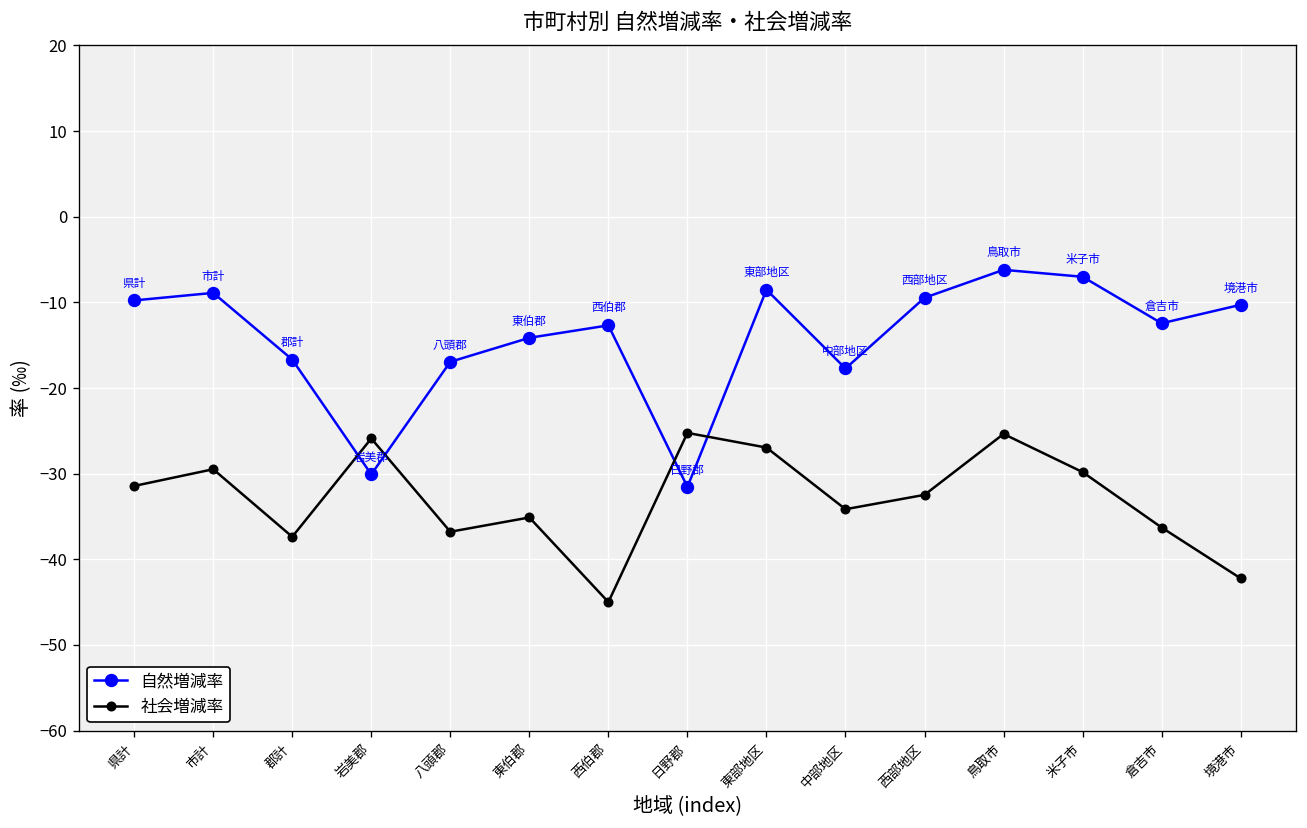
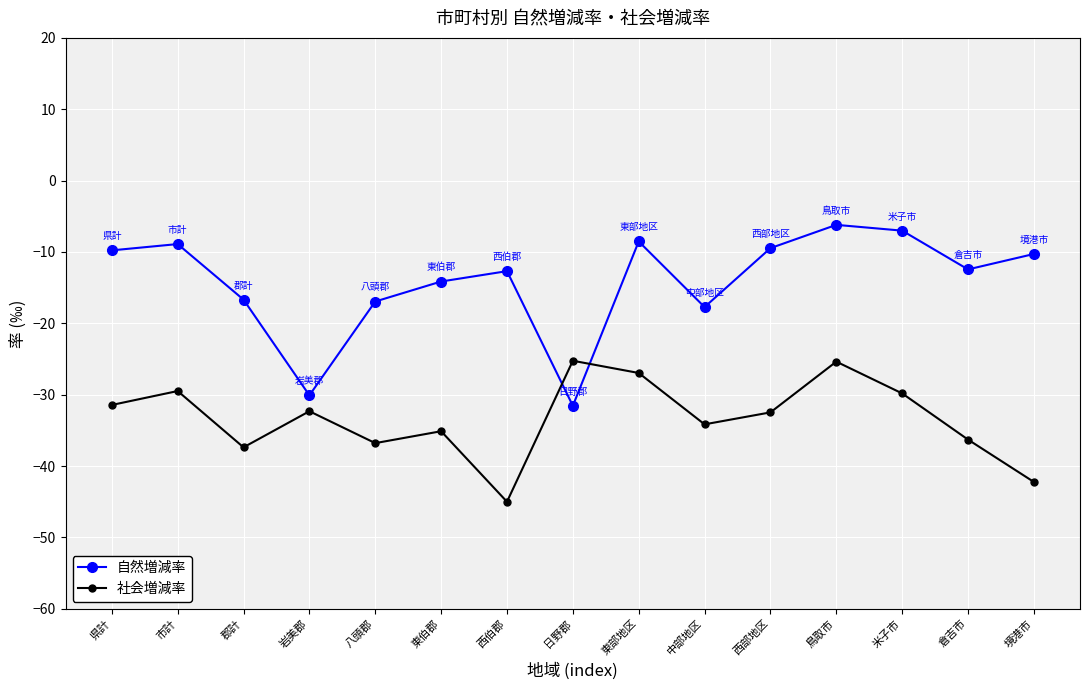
  {
    "自然増減率": {
      "県計": -10,
      "市計": -9,
      "郡計": -17,
      "岩美郡": -30,
      "八頭郡": -17,
      "東伯郡": -14,
      "西伯郡": -13,
      "日野郡": -32,
      "東部地区": -9,
      "中部地区": -18,
      "西部地区": -9,
      "鳥取市": -6,
      "米子市": -7,
      "倉吉市": -12,
      "境港市": -10
    },
    "社会増減率": {
      "県計": -31,
      "市計": -29,
      "郡計": -37,
-     "岩美郡": -26,
+     "岩美郡": -32,
      "八頭郡": -37,
      "東伯郡": -35,
      "西伯郡": -45,
      "日野郡": -25,
      "東部地区": -27,
      "中部地区": -34,
      "西部地区": -32,
      "鳥取市": -25,
      "米子市": -30,
      "倉吉市": -36,
      "境港市": -42
    }
  }
